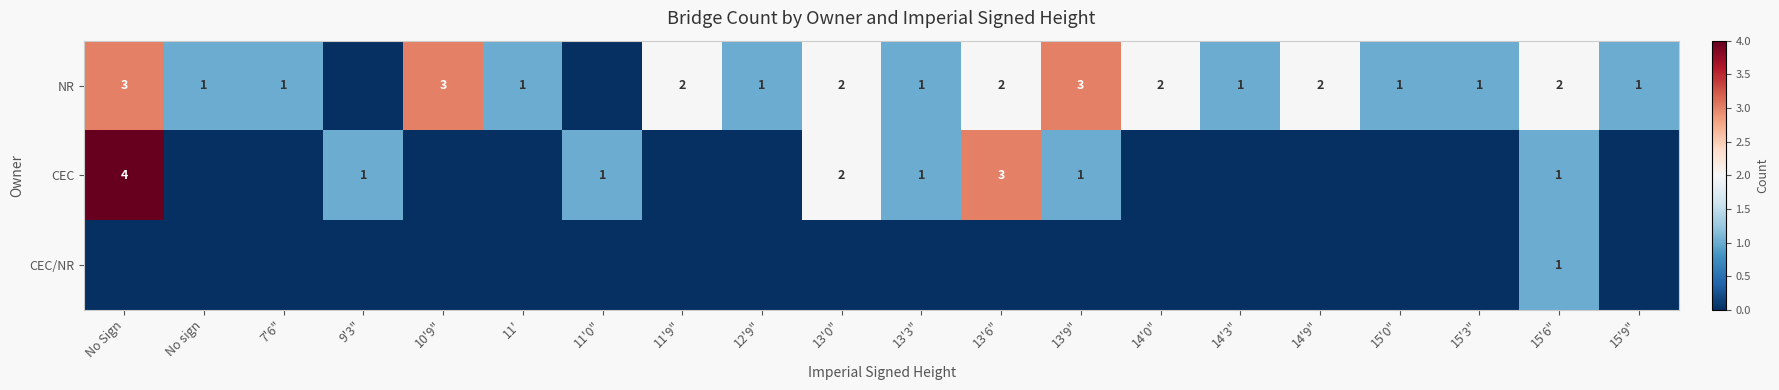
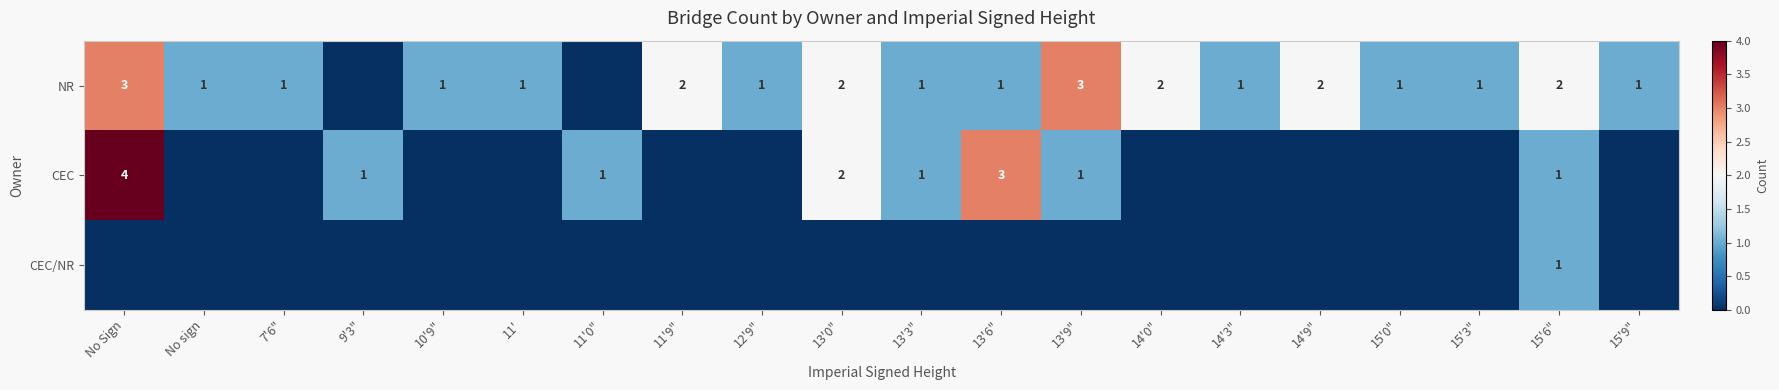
  {
    "NR": {
      "No Sign": 3,
      "No sign": 1,
      "7'6\"": 1,
-     "10'9\"": 3,
+     "10'9\"": 1,
      "11'": 1,
      "11'9\"": 2,
      "12'9\"": 1,
      "13'0\"": 2,
      "13'3\"": 1,
-     "13'6\"": 2,
+     "13'6\"": 1,
      "13'9\"": 3,
      "14'0\"": 2,
      "14'3\"": 1,
      "14'9\"": 2,
      "15'0\"": 1,
      "15'3\"": 1,
      "15'6\"": 2,
      "15'9\"": 1
    },
    "CEC": {
      "No Sign": 4,
      "9'3\"": 1,
      "11'0\"": 1,
      "13'0\"": 2,
      "13'3\"": 1,
      "13'6\"": 3,
      "13'9\"": 1,
      "15'6\"": 1
    },
    "CEC/NR": {
      "15'6\"": 1
    }
  }
